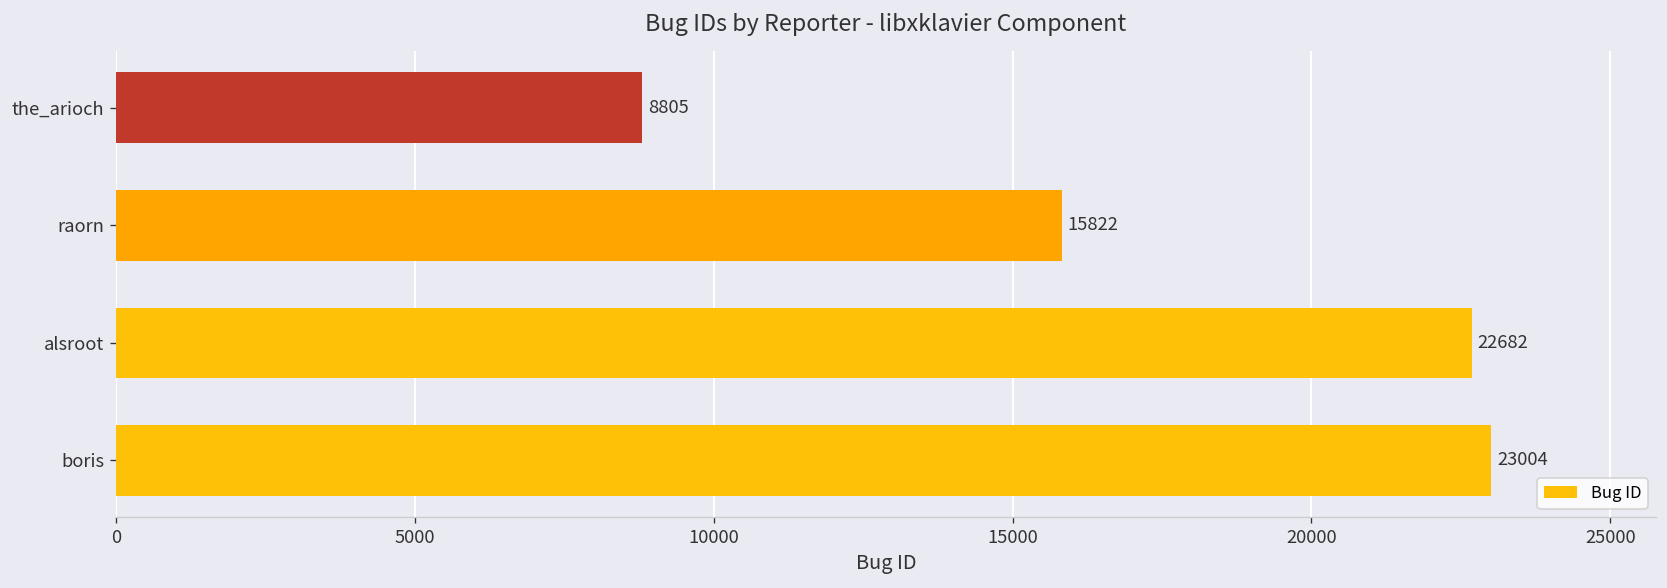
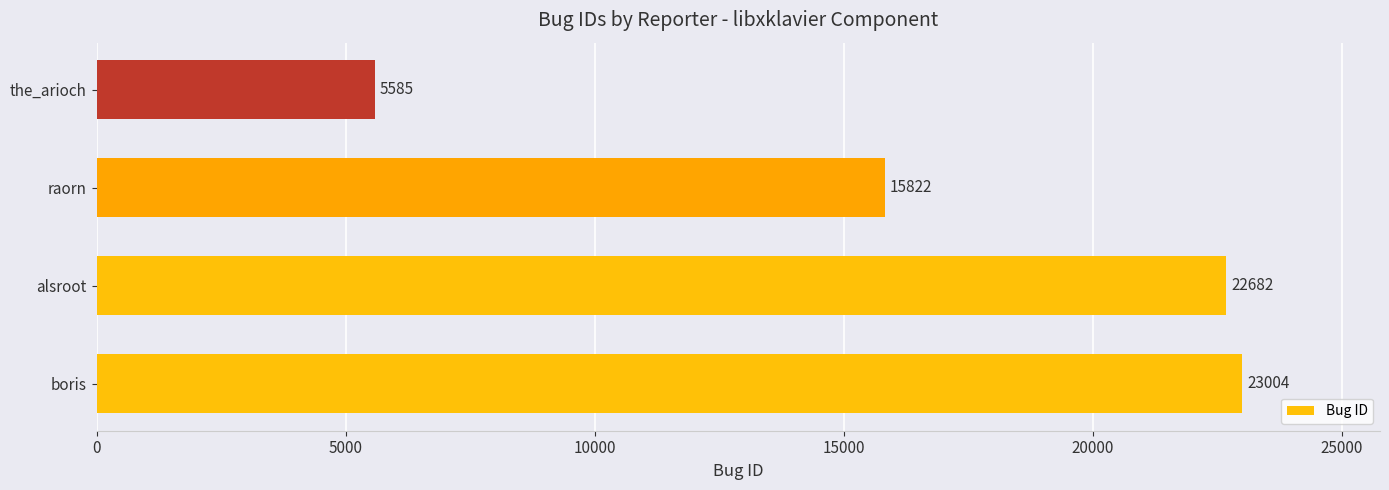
  {
-   "the_arioch": 8805,
+   "the_arioch": 5585,
    "raorn": 15822,
    "alsroot": 22682,
    "boris": 23004
  }
